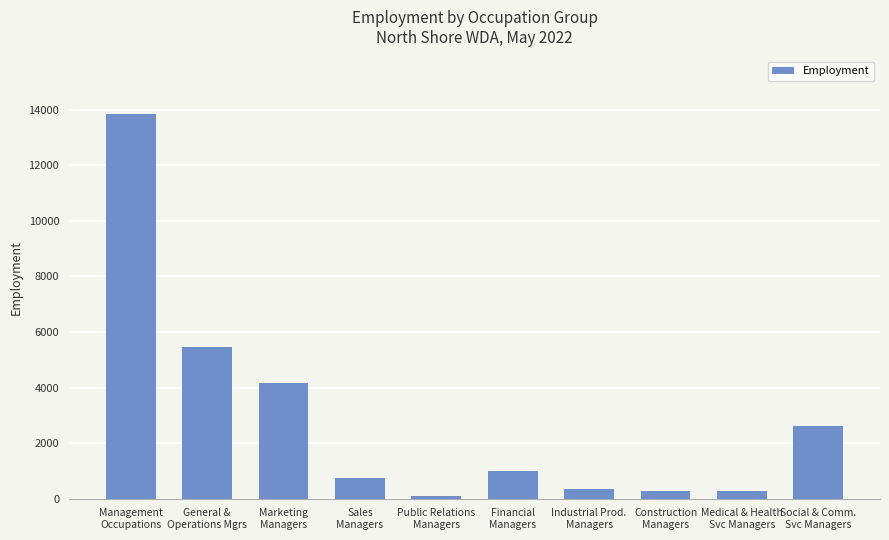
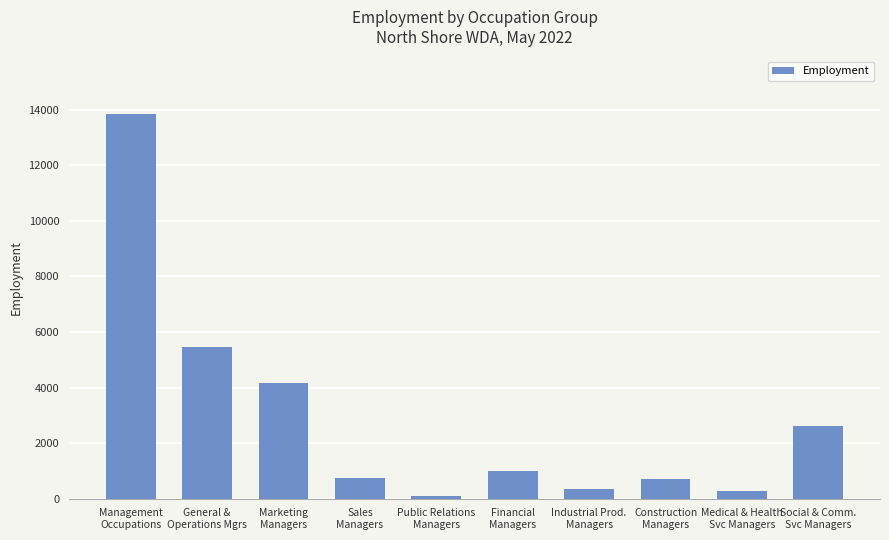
  {
    "Management Occupations": 13800,
    "General & Operations Mgrs": 5500,
    "Marketing Managers": 4200,
    "Sales Managers": 700,
    "Financial Managers": 1000,
    "Industrial Prod. Managers": 300,
-   "Construction Managers": 300,
+   "Construction Managers": 700,
    "Medical & Health Svc Managers": 300,
    "Social & Comm. Svc Managers": 2600
  }
